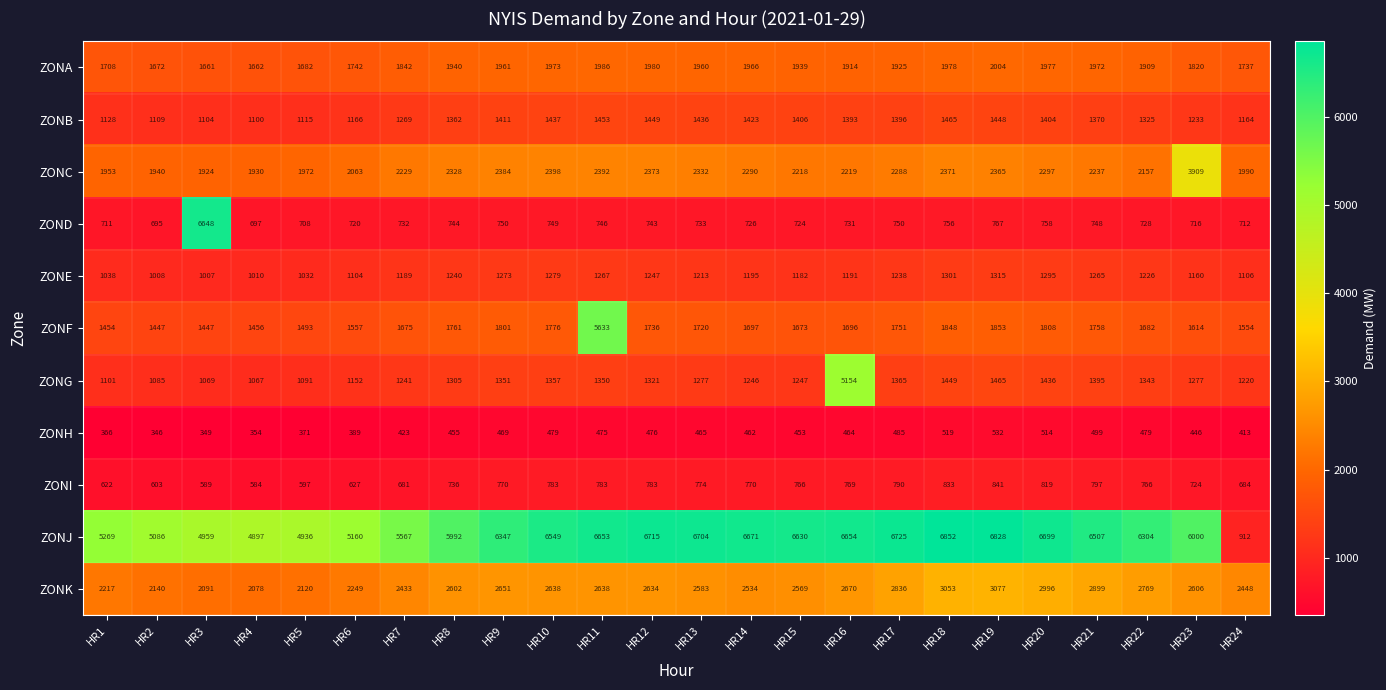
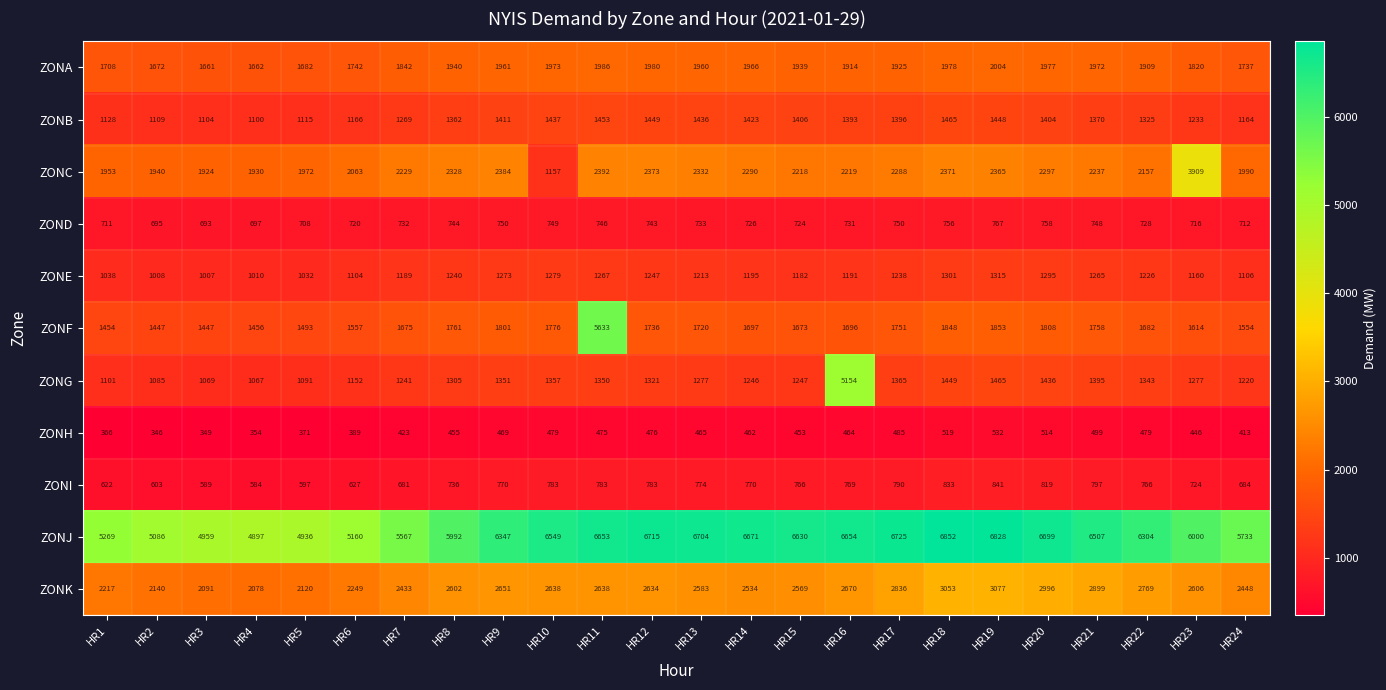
  {
    "ZONC": {
      "HR1": 1953,
      "HR2": 1940,
      "HR3": 1924,
      "HR4": 1930,
      "HR5": 1972,
      "HR6": 2063,
      "HR7": 2229,
      "HR8": 2328,
      "HR9": 2384,
-     "HR10": 2398,
+     "HR10": 1157,
      "HR11": 2392,
      "HR12": 2373,
      "HR13": 2332,
      "HR14": 2290,
      "HR15": 2218,
      "HR16": 2219,
      "HR17": 2288,
      "HR18": 2371,
      "HR19": 2365,
      "HR20": 2297,
      "HR21": 2237,
      "HR22": 2157,
      "HR23": 3909,
      "HR24": 1990
    },
    "ZOND": {
      "HR1": 711,
      "HR2": 695,
-     "HR3": 6648,
+     "HR3": 693,
      "HR4": 697,
      "HR5": 708,
      "HR6": 720,
      "HR7": 732,
      "HR8": 744,
      "HR9": 750,
      "HR10": 749,
      "HR11": 746,
      "HR12": 743,
      "HR13": 733,
      "HR14": 726,
      "HR15": 724,
      "HR16": 731,
      "HR17": 750,
      "HR18": 756,
      "HR19": 767,
      "HR20": 758,
      "HR21": 748,
      "HR22": 728,
      "HR23": 716,
      "HR24": 712
    },
    "ZONJ": {
      "HR1": 5269,
      "HR2": 5086,
      "HR3": 4959,
      "HR4": 4897,
      "HR5": 4936,
      "HR6": 5160,
      "HR7": 5567,
      "HR8": 5992,
      "HR9": 6347,
      "HR10": 6549,
      "HR11": 6653,
      "HR12": 6715,
      "HR13": 6704,
      "HR14": 6671,
      "HR15": 6630,
      "HR16": 6654,
      "HR17": 6725,
      "HR18": 6852,
      "HR19": 6828,
      "HR20": 6699,
      "HR21": 6507,
      "HR22": 6304,
      "HR23": 6000,
-     "HR24": 912
+     "HR24": 5733
    }
  }
